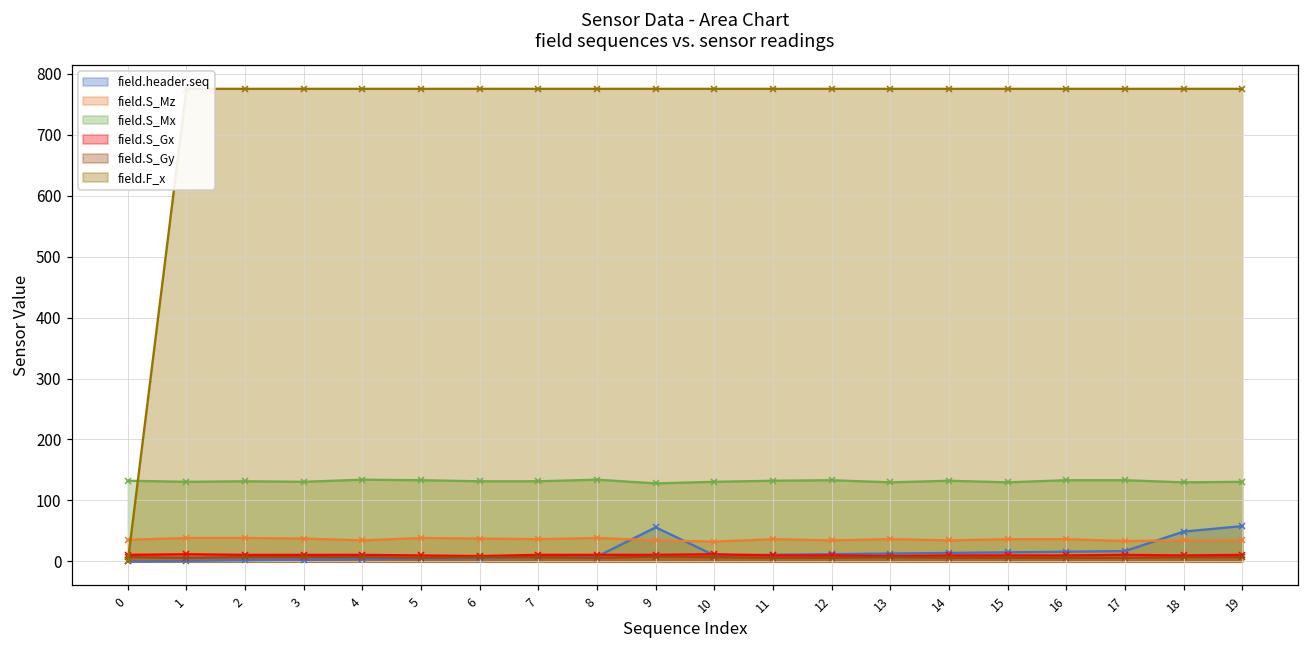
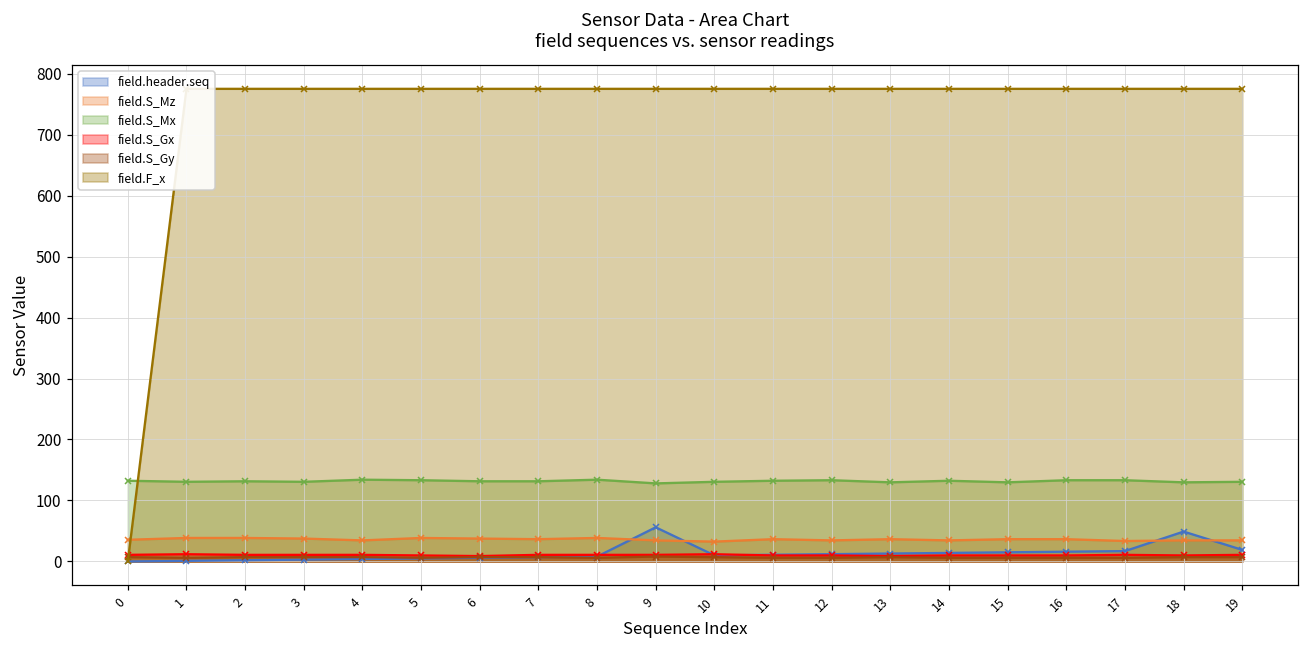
  {
    "field.header.seq": {
      "1": 0,
      "2": 0,
      "9": 60,
      "15": 20,
      "16": 20,
      "17": 20,
      "18": 50,
-     "19": 60
+     "19": 20
    },
    "field.S_Gx": {
      "1": 10,
      "17": 10
    }
  }
